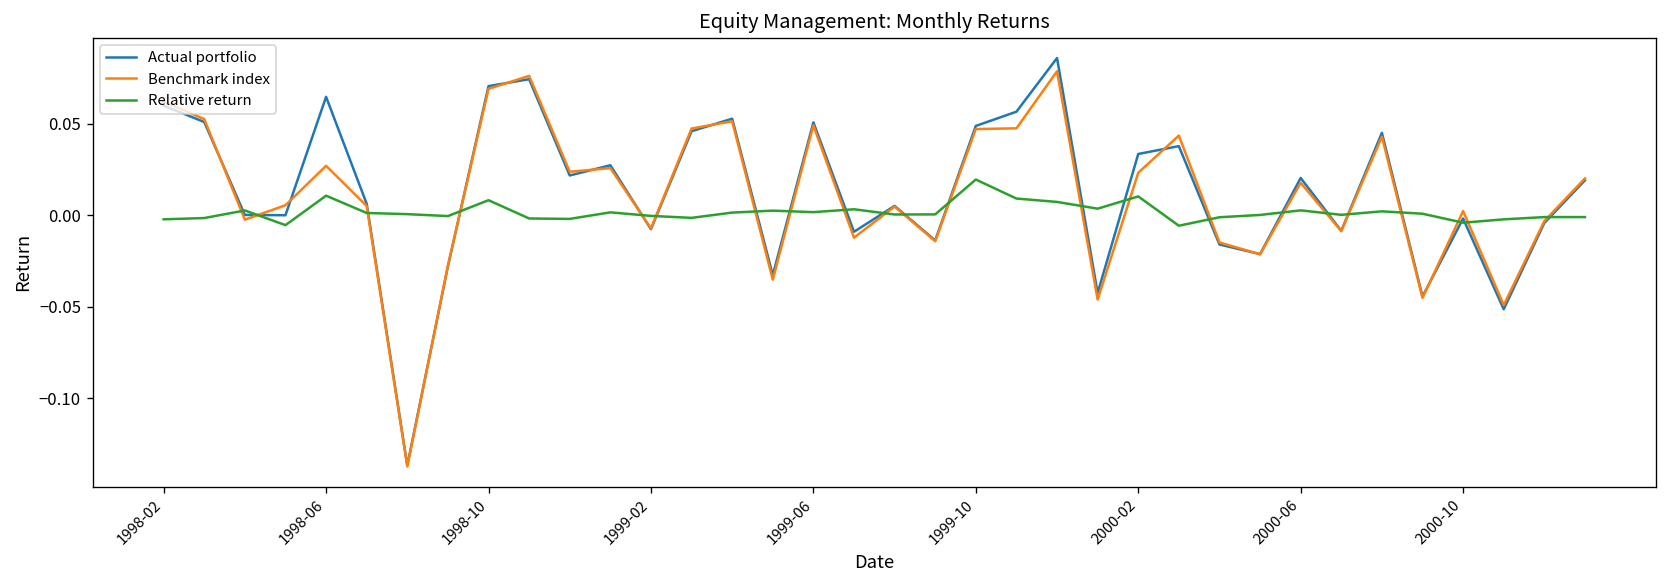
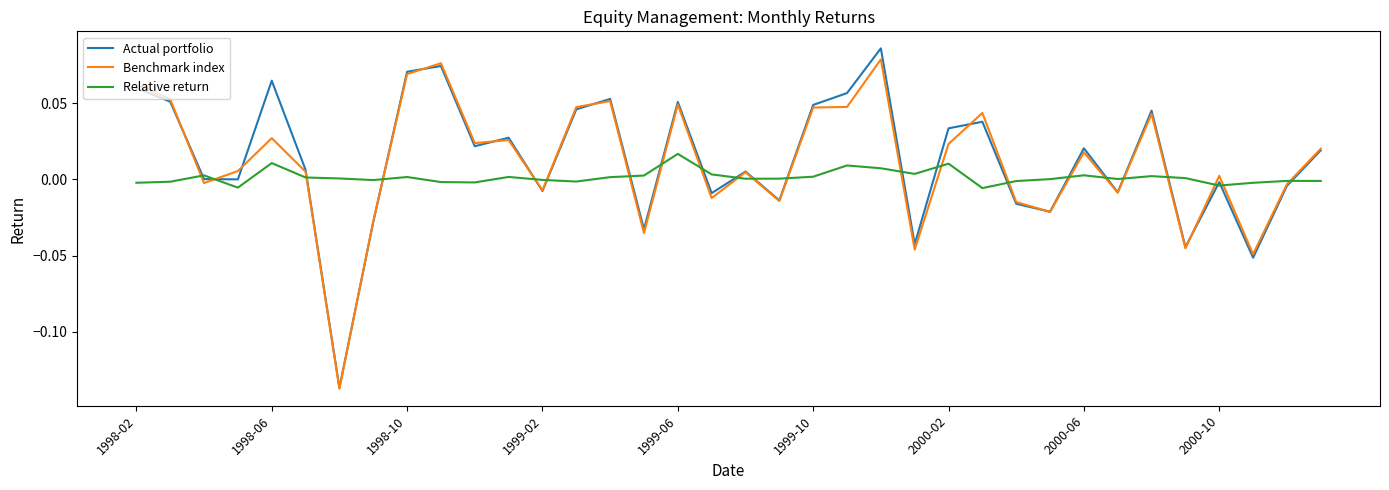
  {
    "Actual portfolio": {
      "1998-06": 0.065,
      "1999-10": 0.049,
      "2000-02": 0.033,
      "2000-06": 0.020,
      "2000-10": -0.002
    },
    "Benchmark index": {
      "1998-06": 0.027,
      "1999-10": 0.047,
      "2000-02": 0.023,
      "2000-06": 0.018,
      "2000-10": 0.002
    },
    "Relative return": {
      "1998-02": -0.002,
      "1998-06": 0.011,
-     "1998-10": 0.008,
+     "1998-10": 0.002,
      "1999-02": 0.000,
-     "1999-06": 0.002,
-     "1999-10": 0.019,
+     "1999-06": 0.017,
+     "1999-10": 0.002,
      "2000-02": 0.010,
      "2000-06": 0.003,
      "2000-10": -0.004
    }
  }
